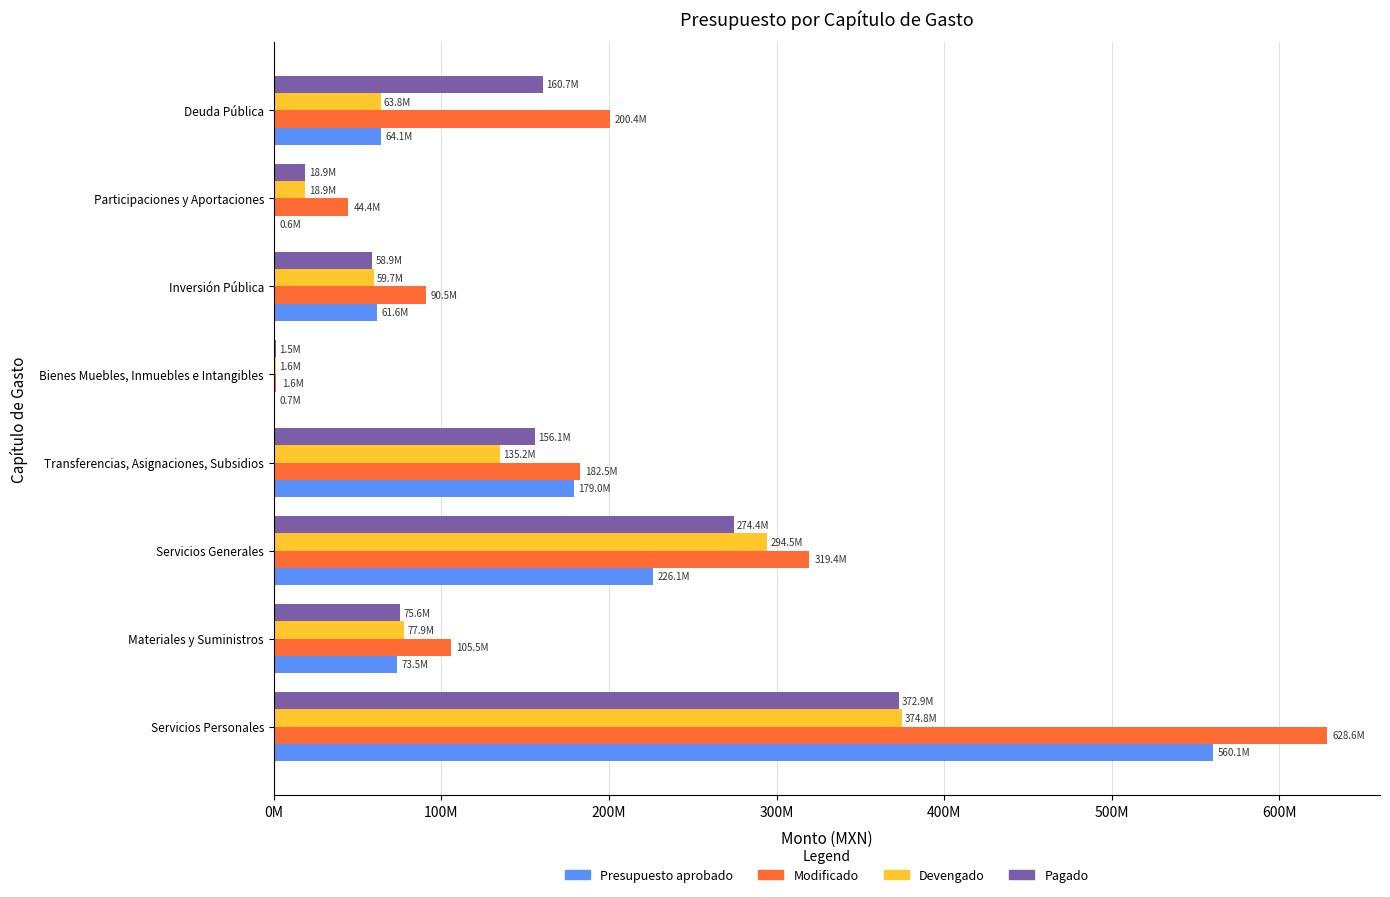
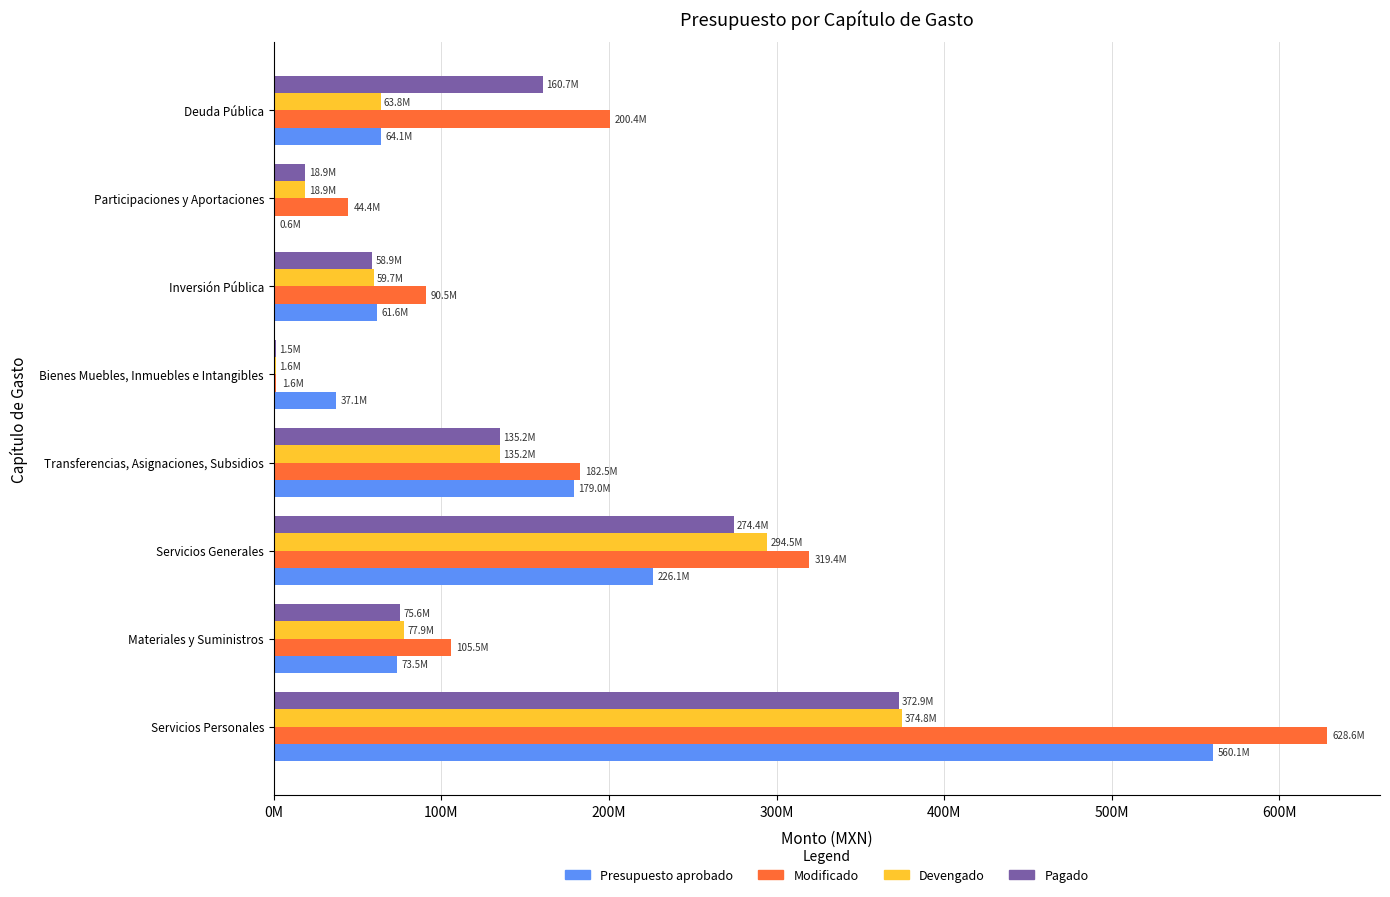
  {
    "Presupuesto aprobado": {
      "Deuda Pública": "64.1M",
      "Participaciones y Aportaciones": "0.6M",
      "Inversión Pública": "61.6M",
-     "Bienes Muebles, Inmuebles e Intangibles": "0.7M",
+     "Bienes Muebles, Inmuebles e Intangibles": "37.1M",
      "Transferencias, Asignaciones, Subsidios": "179.0M",
      "Servicios Generales": "226.1M",
      "Materiales y Suministros": "73.5M",
      "Servicios Personales": "560.1M"
    },
    "Modificado": {
      "Deuda Pública": "200.4M",
      "Participaciones y Aportaciones": "44.4M",
      "Inversión Pública": "90.5M",
      "Bienes Muebles, Inmuebles e Intangibles": "1.6M",
      "Transferencias, Asignaciones, Subsidios": "182.5M",
      "Servicios Generales": "319.4M",
      "Materiales y Suministros": "105.5M",
      "Servicios Personales": "628.6M"
    },
    "Devengado": {
      "Deuda Pública": "63.8M",
      "Participaciones y Aportaciones": "18.9M",
      "Inversión Pública": "59.7M",
      "Bienes Muebles, Inmuebles e Intangibles": "1.6M",
      "Transferencias, Asignaciones, Subsidios": "135.2M",
      "Servicios Generales": "294.5M",
      "Materiales y Suministros": "77.9M",
      "Servicios Personales": "374.8M"
    },
    "Pagado": {
      "Deuda Pública": "160.7M",
      "Participaciones y Aportaciones": "18.9M",
      "Inversión Pública": "58.9M",
      "Bienes Muebles, Inmuebles e Intangibles": "1.5M",
-     "Transferencias, Asignaciones, Subsidios": "156.1M",
+     "Transferencias, Asignaciones, Subsidios": "135.2M",
      "Servicios Generales": "274.4M",
      "Materiales y Suministros": "75.6M",
      "Servicios Personales": "372.9M"
    }
  }
